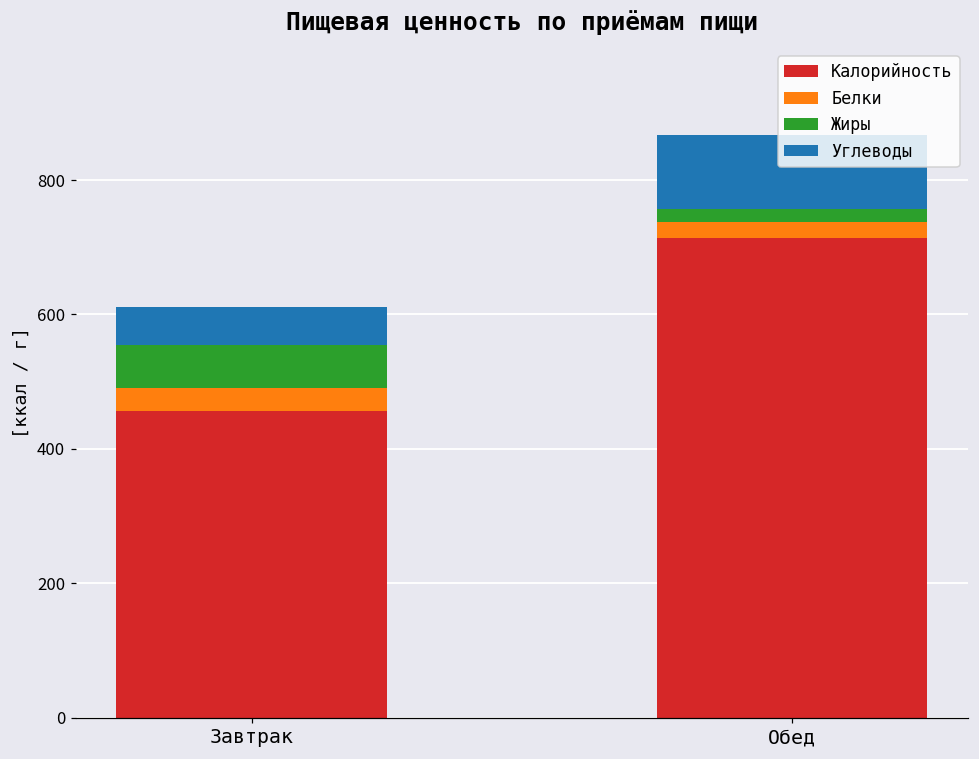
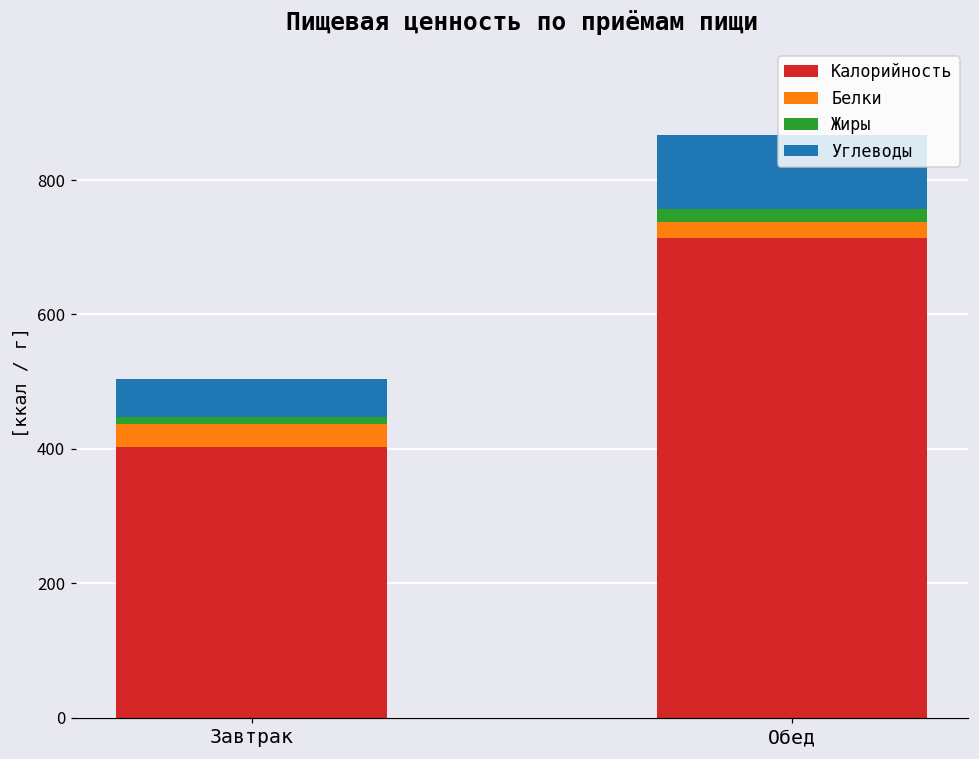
  {
    "Калорийность": {
-     "Завтрак": 460,
+     "Завтрак": 400,
      "Обед": 710
    },
    "Белки": {
      "Завтрак": 30,
      "Обед": 20
    },
    "Жиры": {
-     "Завтрак": 60,
+     "Завтрак": 10,
      "Обед": 20
    },
    "Углеводы": {
      "Завтрак": 60
    }
  }
